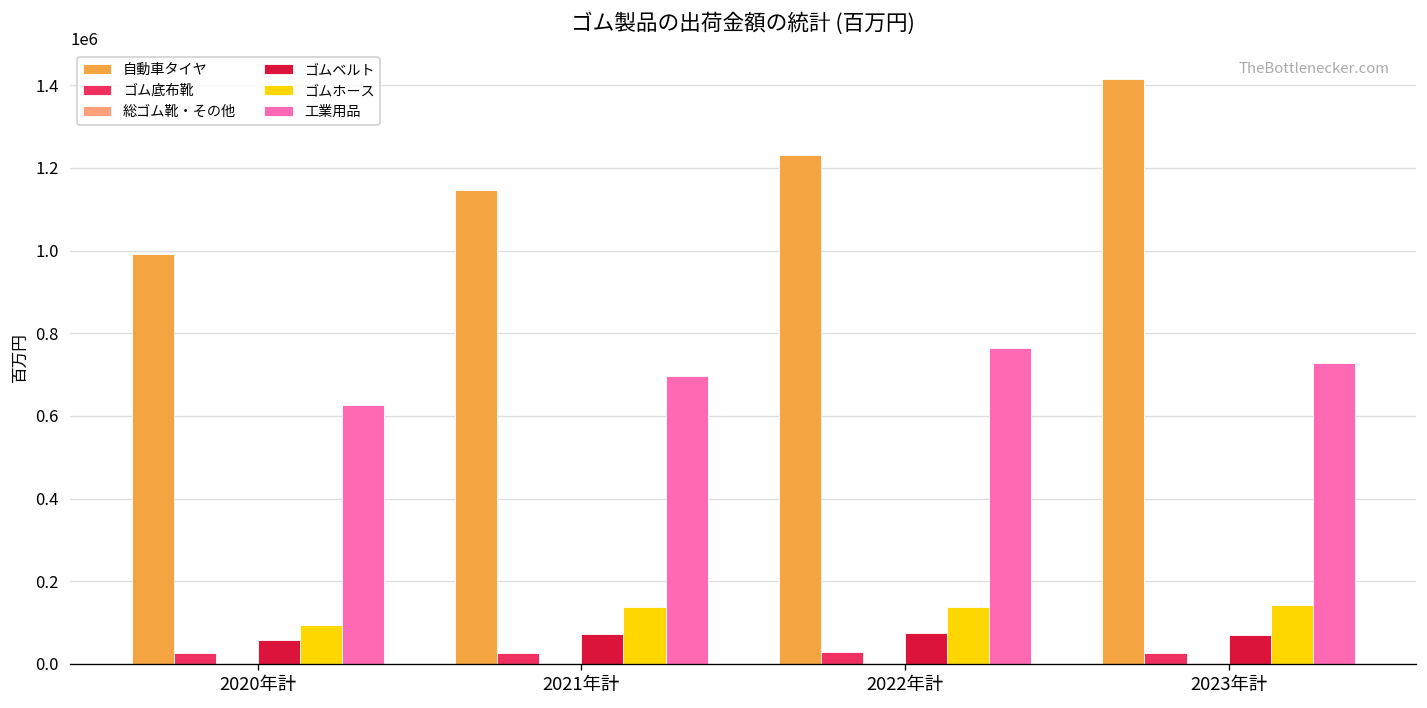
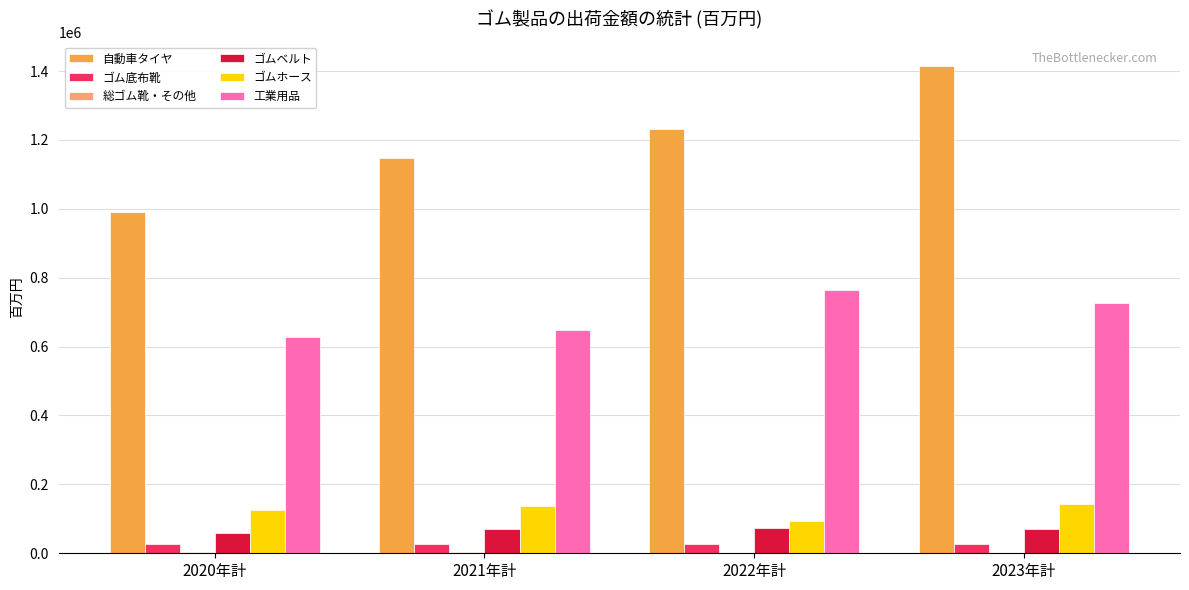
  {
    "ゴムホース": {
-     "2020年計": 100000,
+     "2020年計": 120000,
      "2021年計": 140000,
-     "2022年計": 140000,
+     "2022年計": 90000,
      "2023年計": 140000
    },
    "工業用品": {
      "2020年計": 630000,
-     "2021年計": 700000,
+     "2021年計": 650000,
      "2022年計": 770000,
      "2023年計": 730000
    }
  }
